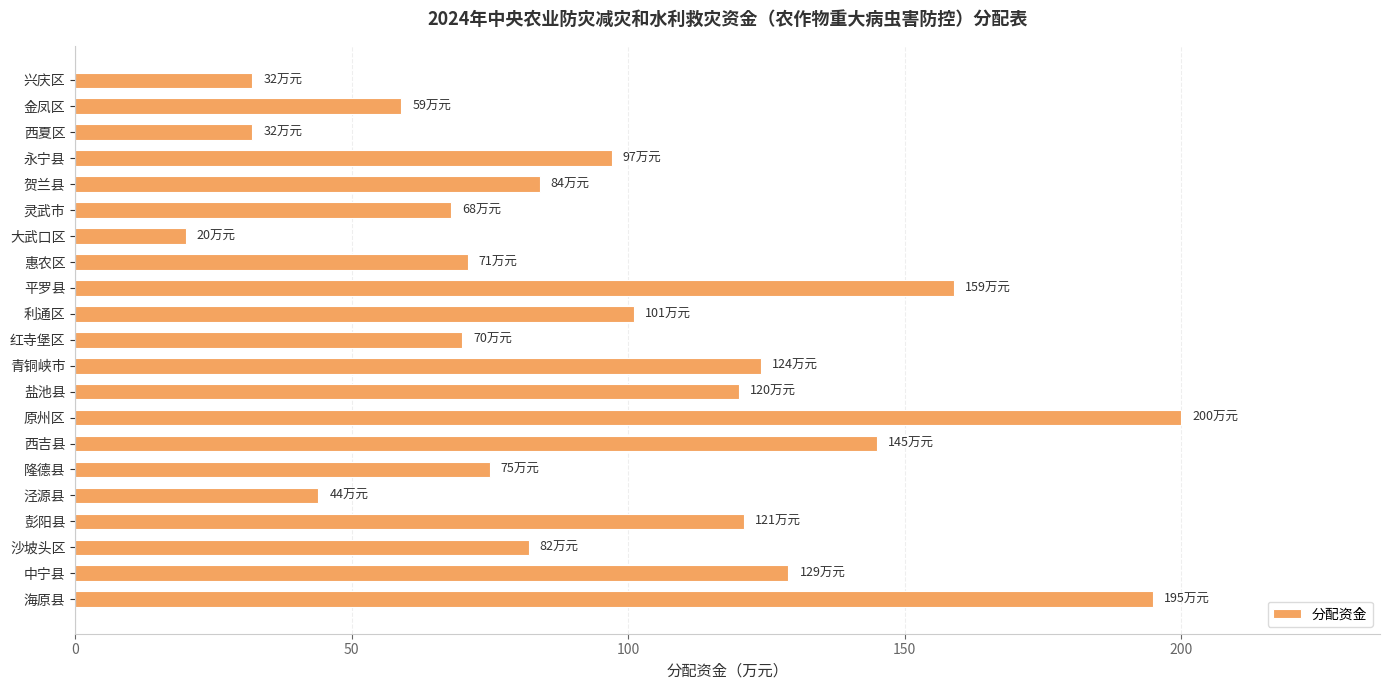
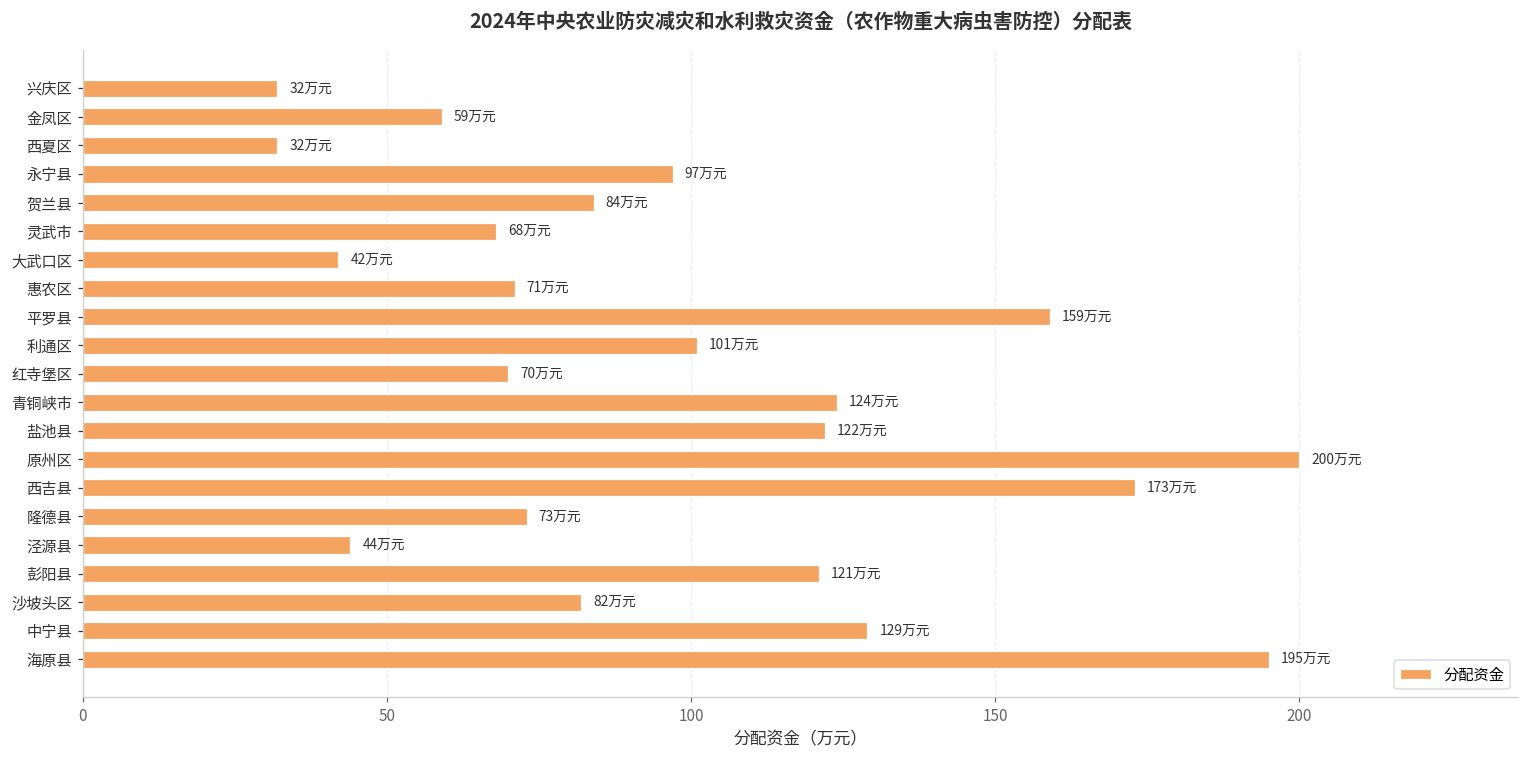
  {
    "兴庆区": 32,
    "金凤区": 59,
    "西夏区": 32,
    "永宁县": 97,
    "贺兰县": 84,
    "灵武市": 68,
-   "大武口区": 20,
+   "大武口区": 42,
    "惠农区": 71,
    "平罗县": 159,
    "利通区": 101,
    "红寺堡区": 70,
    "青铜峡市": 124,
-   "盐池县": 120,
+   "盐池县": 122,
    "原州区": 200,
-   "西吉县": 145,
-   "隆德县": 75,
+   "西吉县": 173,
+   "隆德县": 73,
    "泾源县": 44,
    "彭阳县": 121,
    "沙坡头区": 82,
    "中宁县": 129,
    "海原县": 195
  }
